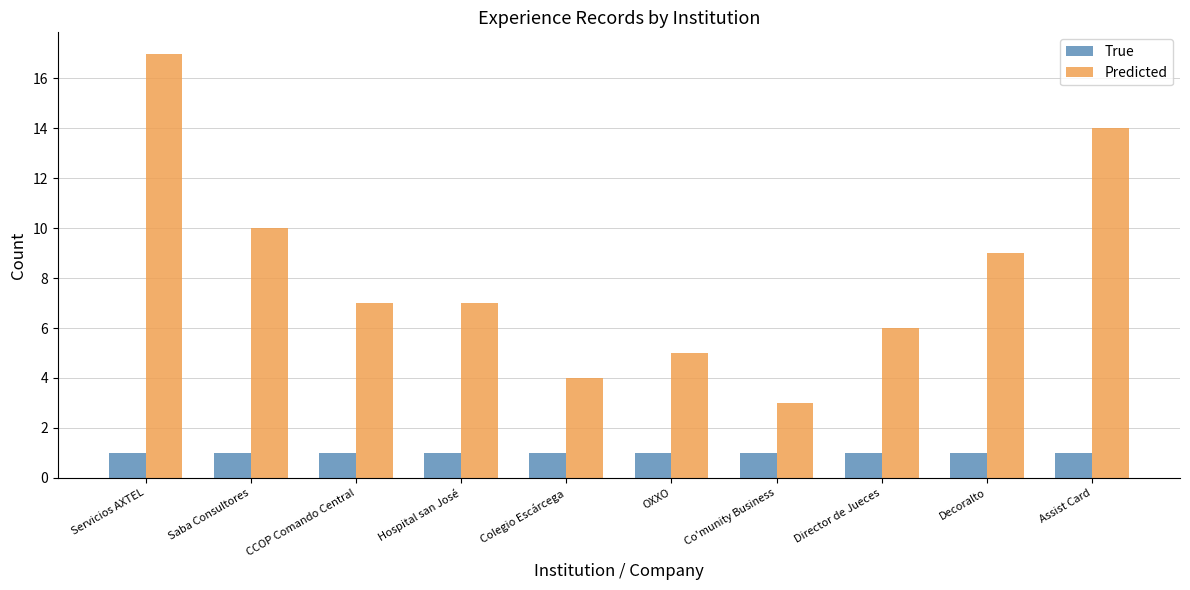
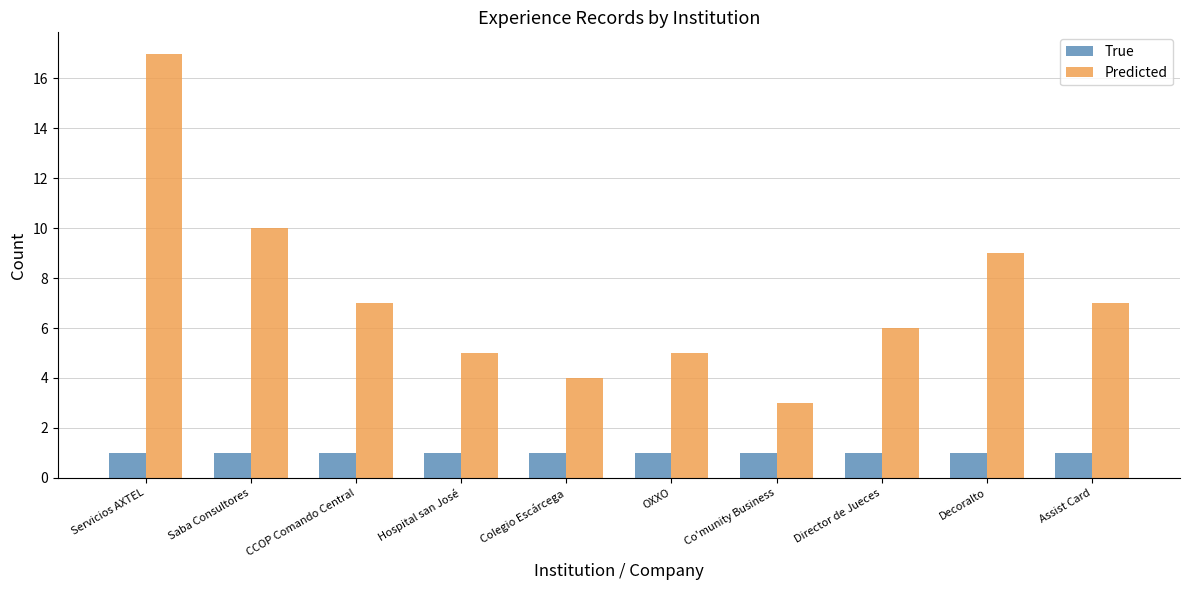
  {
    "True": {
      "Servicios AXTEL": 1,
      "Saba Consultores": 1,
      "CCOP Comando Central": 1,
      "Hospital san José": 1,
      "Colegio Escárcega": 1,
      "OXXO": 1,
      "Co'munity Business": 1,
      "Director de Jueces": 1,
      "Decoralto": 1,
      "Assist Card": 1
    },
    "Predicted": {
      "Servicios AXTEL": 17,
      "Saba Consultores": 10,
      "CCOP Comando Central": 7,
-     "Hospital san José": 7,
+     "Hospital san José": 5,
      "Colegio Escárcega": 4,
      "OXXO": 5,
      "Co'munity Business": 3,
      "Director de Jueces": 6,
      "Decoralto": 9,
-     "Assist Card": 14
+     "Assist Card": 7
    }
  }
